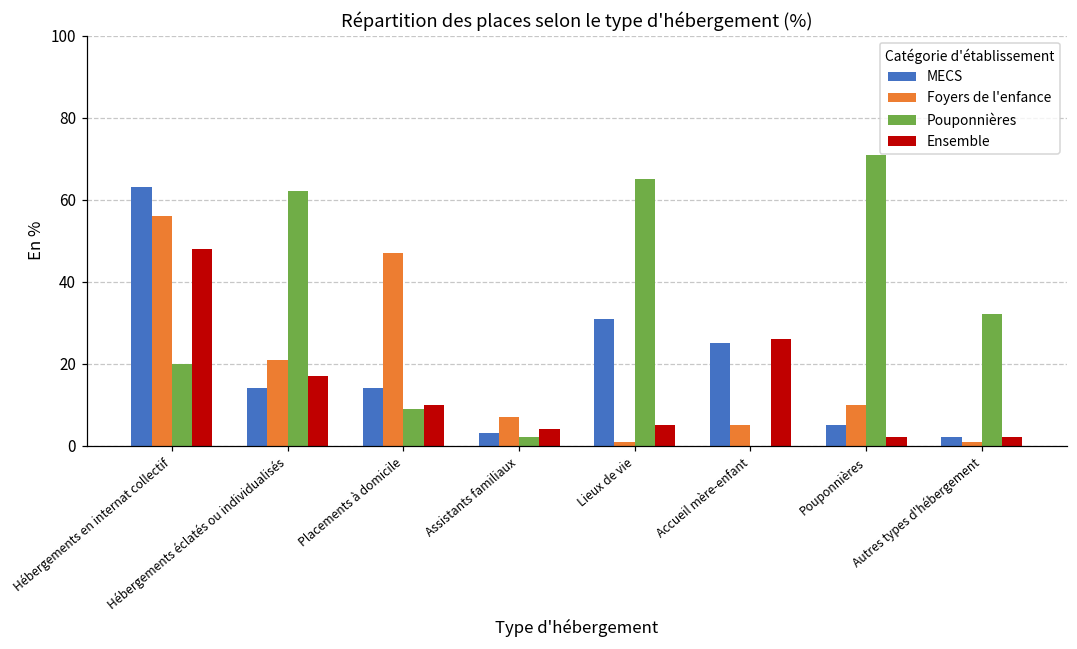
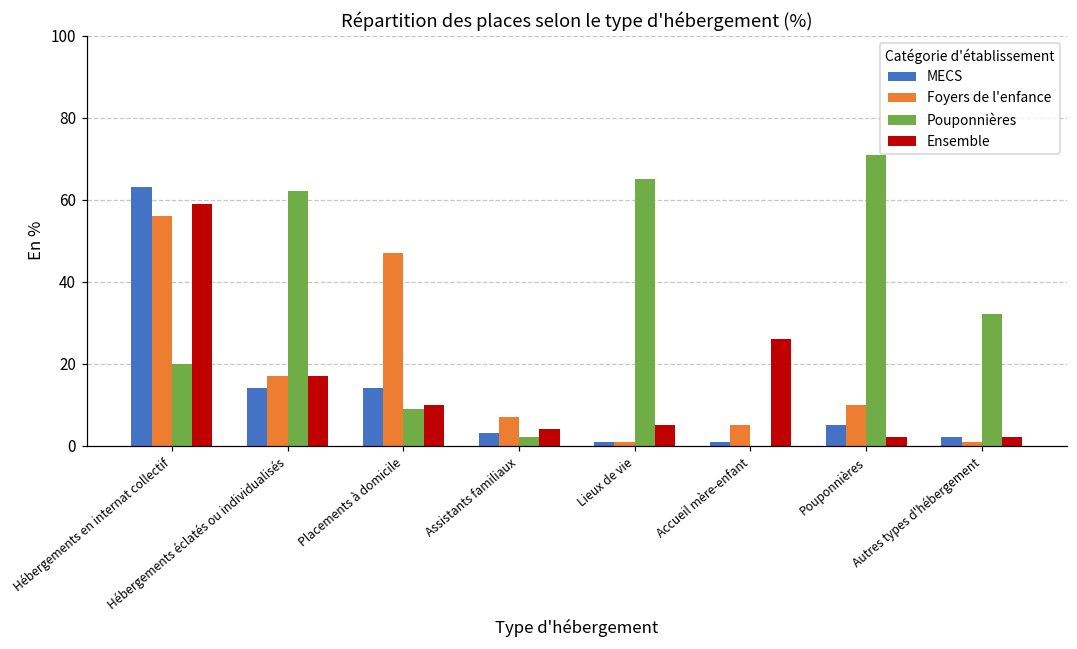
  {
    "MECS": {
      "Hébergements en internat collectif": 63,
      "Hébergements éclatés ou individualisés": 14,
      "Placements à domicile": 14,
      "Assistants familiaux": 3,
-     "Lieux de vie": 31,
-     "Accueil mère-enfant": 25,
+     "Lieux de vie": 1,
+     "Accueil mère-enfant": 1,
      "Pouponnières": 5,
      "Autres types d'hébergement": 2
    },
    "Foyers de l'enfance": {
      "Hébergements en internat collectif": 56,
-     "Hébergements éclatés ou individualisés": 21,
+     "Hébergements éclatés ou individualisés": 17,
      "Placements à domicile": 47,
      "Assistants familiaux": 7,
      "Lieux de vie": 1,
      "Accueil mère-enfant": 5,
      "Pouponnières": 10,
      "Autres types d'hébergement": 1
    },
    "Pouponnières": {
      "Hébergements en internat collectif": 20,
      "Hébergements éclatés ou individualisés": 62,
      "Placements à domicile": 9,
      "Assistants familiaux": 2,
      "Lieux de vie": 65,
      "Accueil mère-enfant": 0,
      "Pouponnières": 71,
      "Autres types d'hébergement": 32
    },
    "Ensemble": {
-     "Hébergements en internat collectif": 48,
+     "Hébergements en internat collectif": 59,
      "Hébergements éclatés ou individualisés": 17,
      "Placements à domicile": 10,
      "Assistants familiaux": 4,
      "Lieux de vie": 5,
      "Accueil mère-enfant": 26,
      "Pouponnières": 2,
      "Autres types d'hébergement": 2
    }
  }
